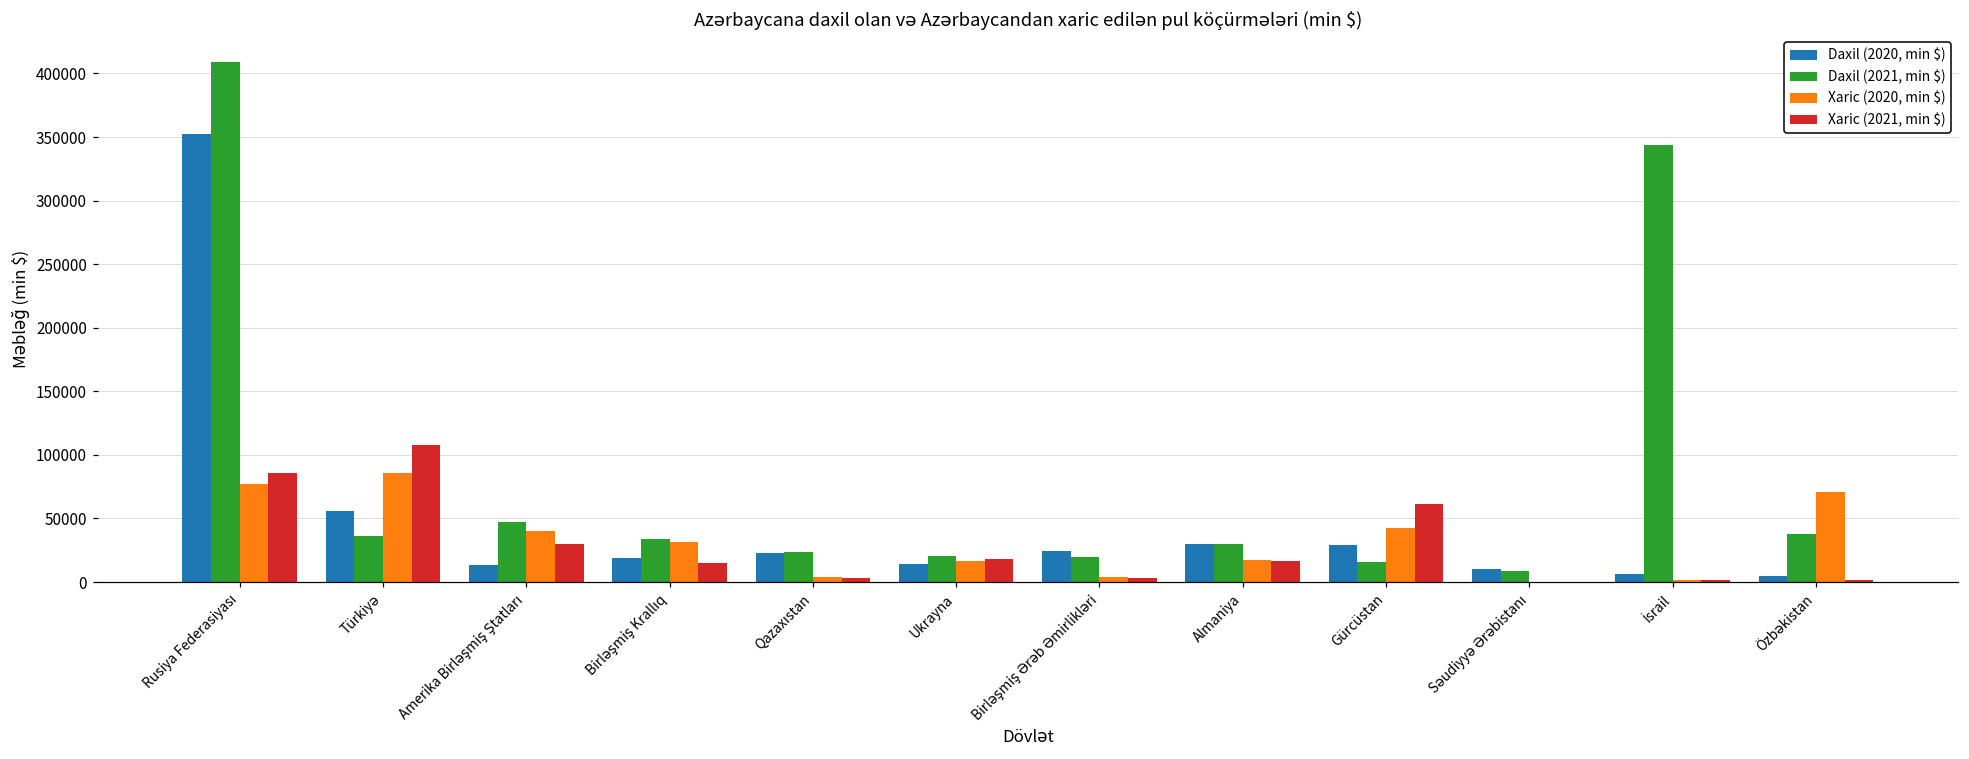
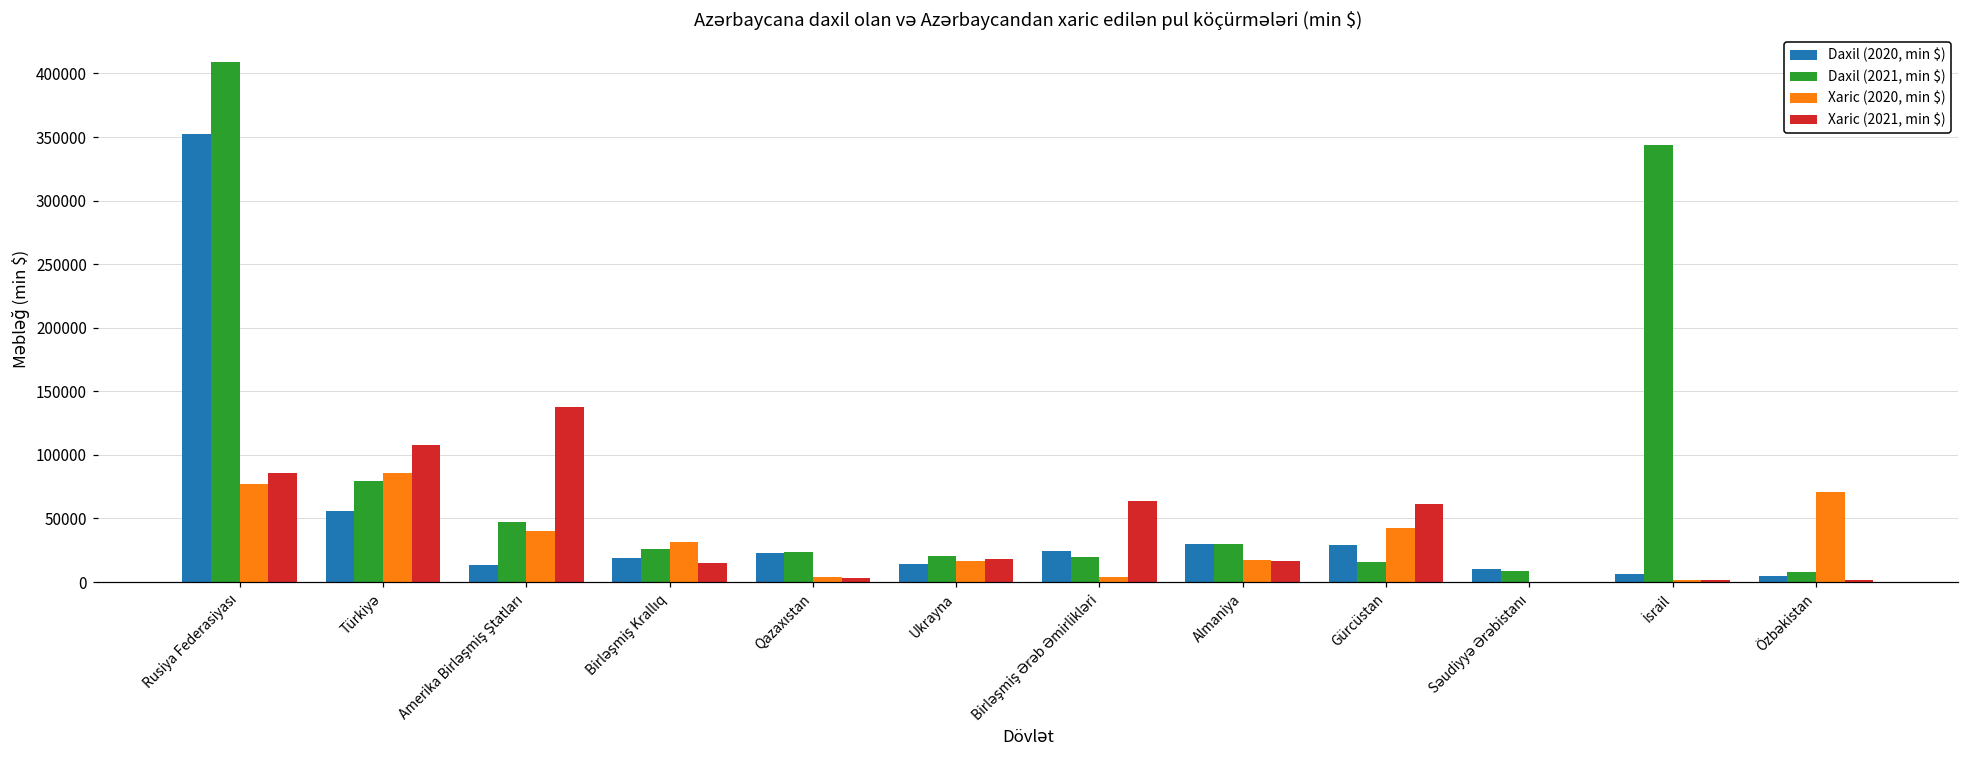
  {
    "Daxil (2020, min $)": {
      "Rusiya Federasiyası": 352000,
      "Türkiyə": 56000,
      "Amerika Birləşmiş Ştatları": 14000,
      "Birləşmiş Krallıq": 19000,
      "Qazaxıstan": 23000,
      "Ukrayna": 14000,
      "Birləşmiş Ərəb Əmirlikləri": 25000,
      "Almaniya": 30000,
      "Gürcüstan": 29000,
      "Səudiyyə Ərəbistanı": 10000,
      "İsrail": 6000,
      "Özbəkistan": 5000
    },
    "Daxil (2021, min $)": {
      "Rusiya Federasiyası": 409000,
-     "Türkiyə": 36000,
+     "Türkiyə": 80000,
      "Amerika Birləşmiş Ştatları": 47000,
-     "Birləşmiş Krallıq": 34000,
+     "Birləşmiş Krallıq": 26000,
      "Qazaxıstan": 23000,
      "Ukrayna": 21000,
      "Birləşmiş Ərəb Əmirlikləri": 20000,
      "Almaniya": 30000,
      "Gürcüstan": 16000,
      "Səudiyyə Ərəbistanı": 9000,
      "İsrail": 344000,
-     "Özbəkistan": 38000
+     "Özbəkistan": 8000
    },
    "Xaric (2020, min $)": {
      "Rusiya Federasiyası": 77000,
      "Türkiyə": 86000,
      "Amerika Birləşmiş Ştatları": 40000,
      "Birləşmiş Krallıq": 31000,
      "Qazaxıstan": 4000,
      "Ukrayna": 17000,
      "Birləşmiş Ərəb Əmirlikləri": 4000,
      "Almaniya": 17000,
      "Gürcüstan": 43000,
      "Səudiyyə Ərəbistanı": 0,
      "Özbəkistan": 71000
    },
    "Xaric (2021, min $)": {
      "Rusiya Federasiyası": 85000,
      "Türkiyə": 108000,
-     "Amerika Birləşmiş Ştatları": 30000,
+     "Amerika Birləşmiş Ştatları": 138000,
      "Birləşmiş Krallıq": 15000,
      "Qazaxıstan": 3000,
      "Ukrayna": 18000,
-     "Birləşmiş Ərəb Əmirlikləri": 3000,
+     "Birləşmiş Ərəb Əmirlikləri": 63000,
      "Almaniya": 17000,
      "Gürcüstan": 61000,
      "Səudiyyə Ərəbistanı": 0
    }
  }
